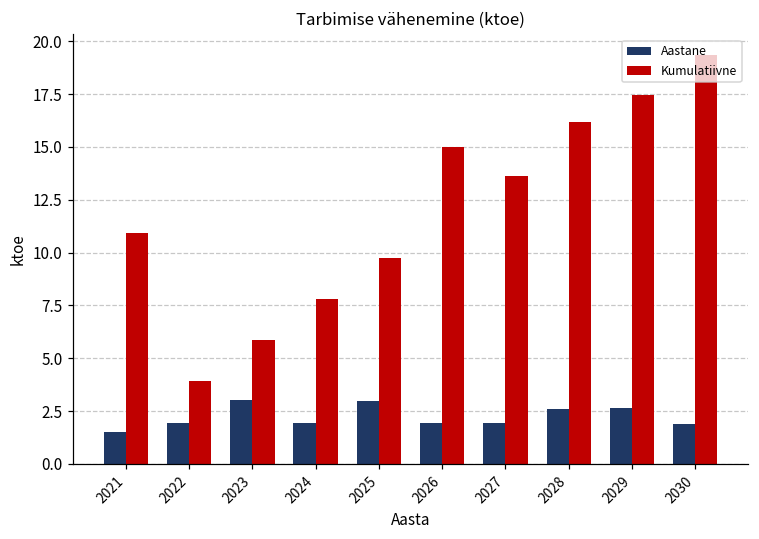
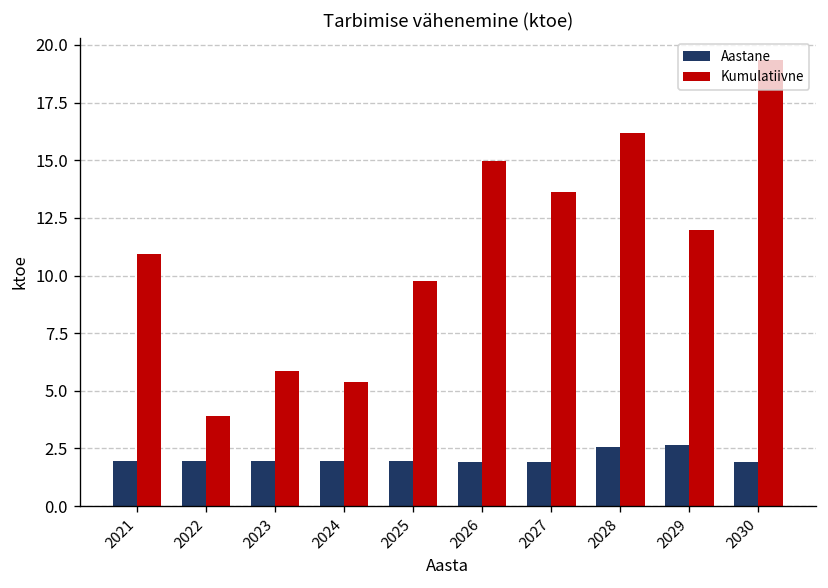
  {
    "Aastane": {
-     "2021": 1.5,
+     "2021": 2.0,
      "2022": 2.0,
-     "2023": 3.0,
+     "2023": 1.9,
      "2024": 1.9,
-     "2025": 3.0,
+     "2025": 1.9,
      "2026": 1.9,
      "2027": 1.9,
      "2028": 2.6,
      "2029": 2.7,
      "2030": 1.9
    },
    "Kumulatiivne": {
      "2021": 10.9,
      "2022": 3.9,
      "2023": 5.9,
-     "2024": 7.8,
+     "2024": 5.4,
      "2025": 9.7,
      "2026": 15.0,
      "2027": 13.6,
      "2028": 16.2,
-     "2029": 17.4
+     "2029": 12.0
    }
  }
